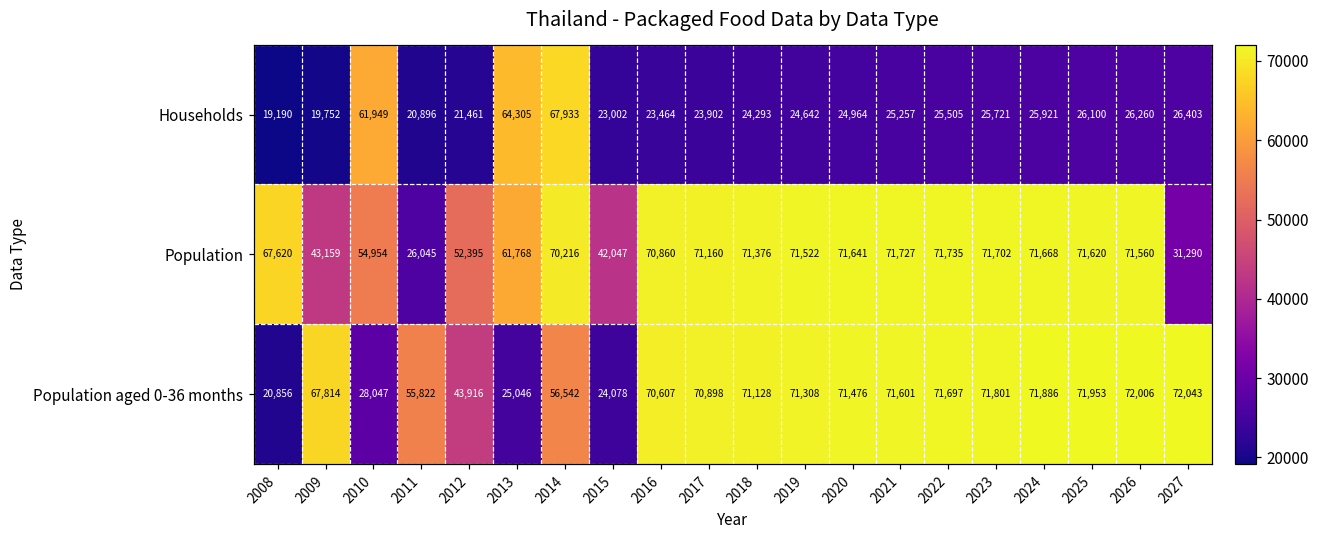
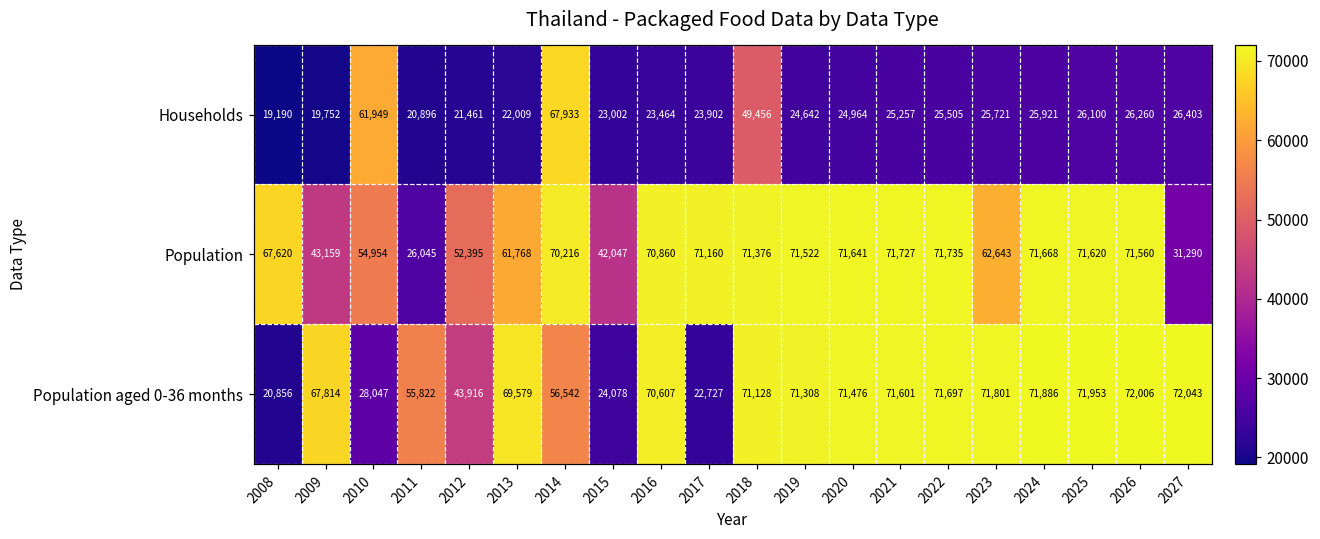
  {
    "Households": {
      "2008": "19,190",
      "2009": "19,752",
      "2010": "61,949",
      "2011": "20,896",
      "2012": "21,461",
-     "2013": "64,305",
+     "2013": "22,009",
      "2014": "67,933",
      "2015": "23,002",
      "2016": "23,464",
      "2017": "23,902",
-     "2018": "24,293",
+     "2018": "49,456",
      "2019": "24,642",
      "2020": "24,964",
      "2021": "25,257",
      "2022": "25,505",
      "2023": "25,721",
      "2024": "25,921",
      "2025": "26,100",
      "2026": "26,260",
      "2027": "26,403"
    },
    "Population": {
      "2008": "67,620",
      "2009": "43,159",
      "2010": "54,954",
      "2011": "26,045",
      "2012": "52,395",
      "2013": "61,768",
      "2014": "70,216",
      "2015": "42,047",
      "2016": "70,860",
      "2017": "71,160",
      "2018": "71,376",
      "2019": "71,522",
      "2020": "71,641",
      "2021": "71,727",
      "2022": "71,735",
-     "2023": "71,702",
+     "2023": "62,643",
      "2024": "71,668",
      "2025": "71,620",
      "2026": "71,560",
      "2027": "31,290"
    },
    "Population aged 0-36 months": {
      "2008": "20,856",
      "2009": "67,814",
      "2010": "28,047",
      "2011": "55,822",
      "2012": "43,916",
-     "2013": "25,046",
+     "2013": "69,579",
      "2014": "56,542",
      "2015": "24,078",
      "2016": "70,607",
-     "2017": "70,898",
+     "2017": "22,727",
      "2018": "71,128",
      "2019": "71,308",
      "2020": "71,476",
      "2021": "71,601",
      "2022": "71,697",
      "2023": "71,801",
      "2024": "71,886",
      "2025": "71,953",
      "2026": "72,006",
      "2027": "72,043"
    }
  }
